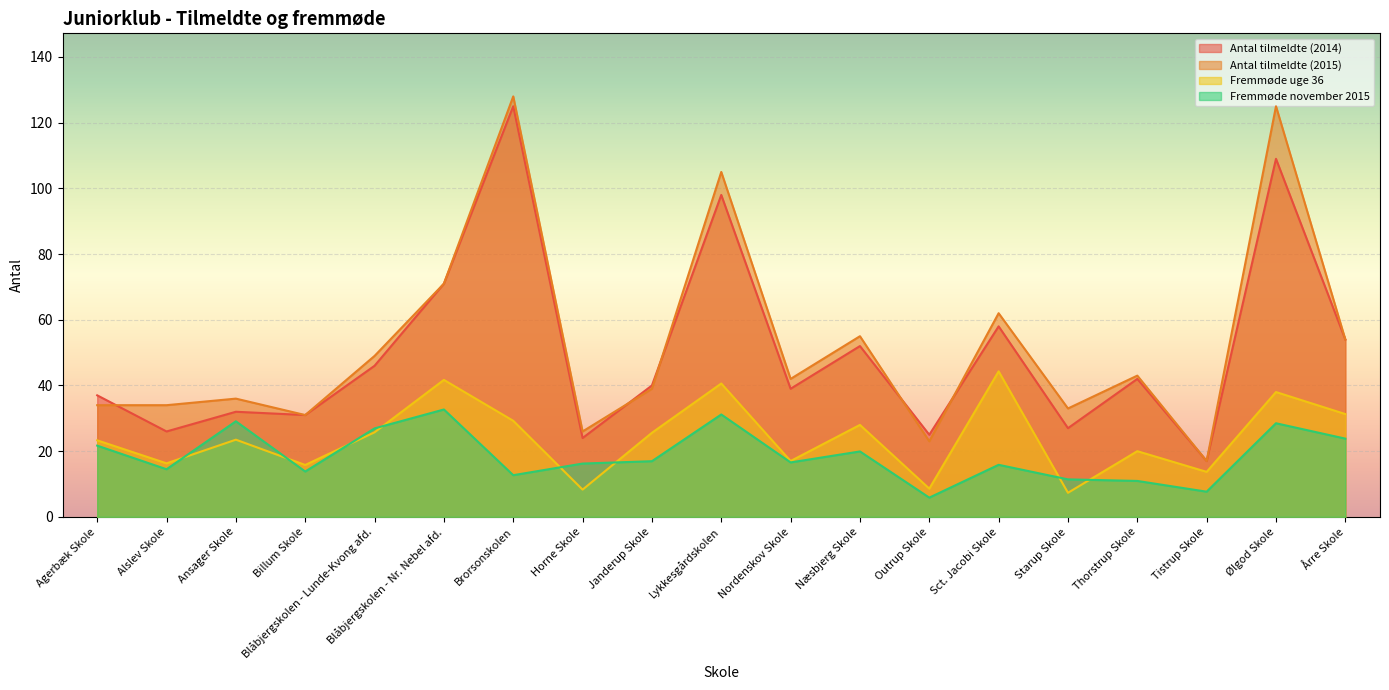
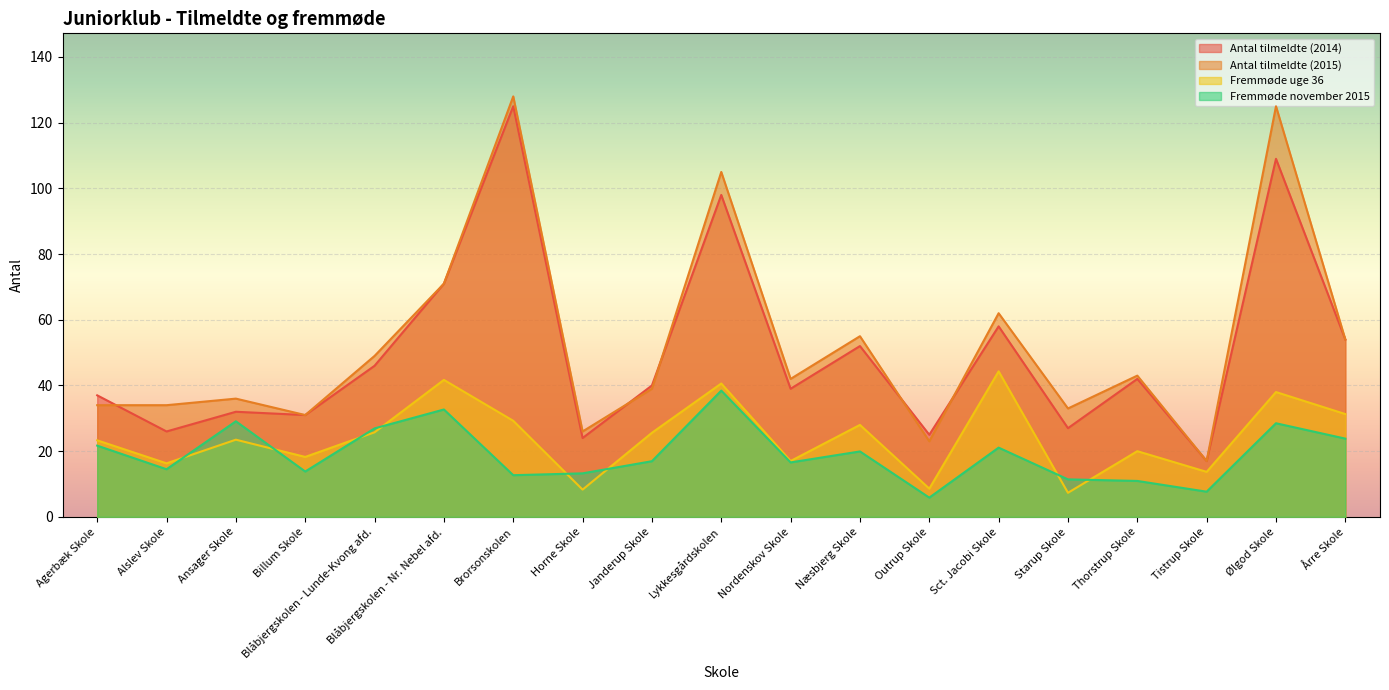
  {
    "Fremmøde uge 36": {
      "Agerbæk Skole": 23,
      "Alslev Skole": 16,
      "Ansager Skole": 24,
-     "Billum Skole": 16,
+     "Billum Skole": 18,
      "Blåbjergskolen - Lunde-Kvong afd.": 26,
      "Blåbjergskolen - Nr. Nebel afd.": 42,
      "Brorsonskolen": 29,
      "Horne Skole": 8,
      "Janderup Skole": 26,
      "Lykkesgårdskolen": 41,
      "Næsbjerg Skole": 28,
      "Outrup Skole": 9,
      "Sct. Jacobi Skole": 44,
      "Starup Skole": 7,
      "Thorstrup Skole": 20,
      "Tistrup Skole": 14,
      "Ølgod Skole": 38,
      "Årre Skole": 31
    },
    "Fremmøde november 2015": {
      "Agerbæk Skole": 22,
      "Alslev Skole": 15,
      "Ansager Skole": 29,
      "Billum Skole": 14,
      "Blåbjergskolen - Lunde-Kvong afd.": 27,
      "Blåbjergskolen - Nr. Nebel afd.": 33,
      "Brorsonskolen": 13,
-     "Horne Skole": 16,
+     "Horne Skole": 13,
      "Janderup Skole": 17,
-     "Lykkesgårdskolen": 31,
+     "Lykkesgårdskolen": 38,
      "Næsbjerg Skole": 20,
      "Outrup Skole": 6,
-     "Sct. Jacobi Skole": 16,
+     "Sct. Jacobi Skole": 21,
      "Starup Skole": 11,
      "Thorstrup Skole": 11,
      "Tistrup Skole": 8,
      "Ølgod Skole": 29,
      "Årre Skole": 24
    }
  }
